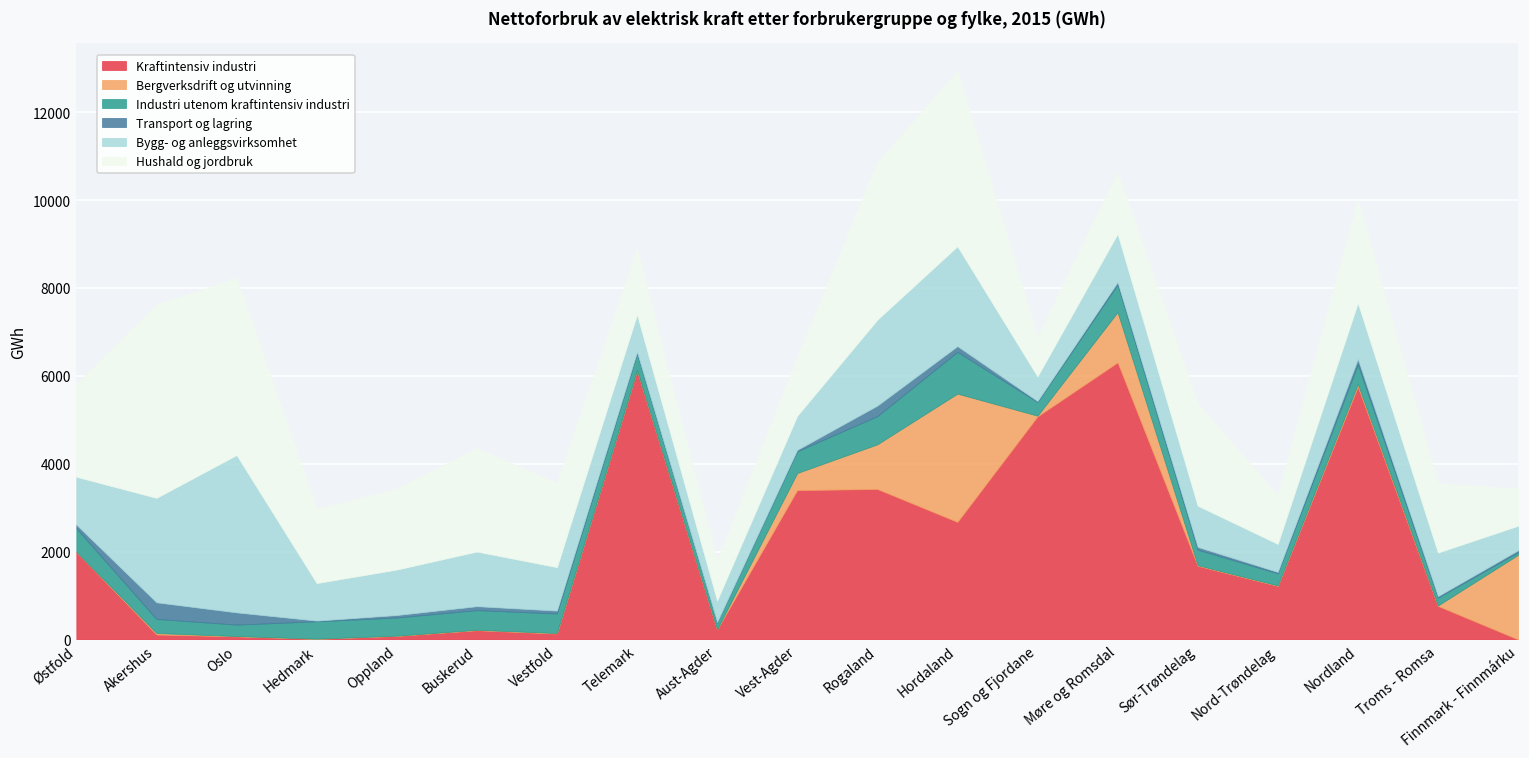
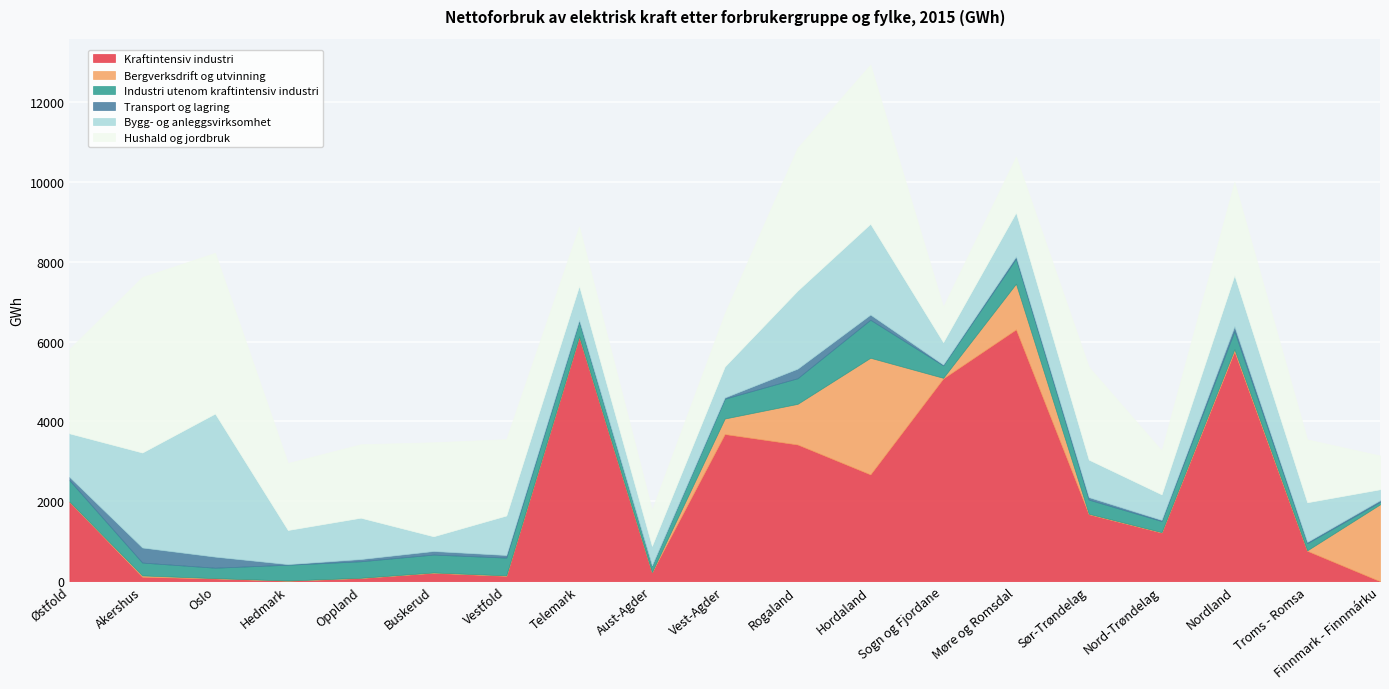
  {
    "Kraftintensiv industri": {
-     "Vest-Agder": 3400,
+     "Vest-Agder": 3700,
      "Rogaland": 3400,
      "Hordaland": 2700,
      "Møre og Romsdal": 6300,
      "Finnmark - Finnmárku": 0
    },
    "Bergverksdrift og utvinning": {
      "Vest-Agder": 400,
      "Rogaland": 1000,
      "Hordaland": 2900,
      "Møre og Romsdal": 1100
    },
    "Bygg- og anleggsvirksomhet": {
      "Østfold": 1100,
      "Akershus": 2400,
      "Oslo": 3600,
      "Hedmark": 900,
      "Oppland": 1000,
-     "Buskerud": 1200,
+     "Buskerud": 400,
      "Vestfold": 1000,
      "Telemark": 900,
      "Aust-Agder": 500,
      "Vest-Agder": 800,
      "Rogaland": 2000,
      "Hordaland": 2300,
      "Sogn og Fjordane": 600,
      "Møre og Romsdal": 1100,
      "Sør-Trøndelag": 900,
      "Nord-Trøndelag": 600,
      "Nordland": 1300,
      "Troms - Romsa": 1000,
-     "Finnmark - Finnmárku": 600
+     "Finnmark - Finnmárku": 300
    },
    "Hushald og jordbruk": {
      "Østfold": 2100,
      "Akershus": 4400,
      "Oslo": 4000,
      "Hedmark": 1700,
      "Oppland": 1800,
      "Buskerud": 2400,
      "Vestfold": 1900,
      "Telemark": 1500,
      "Aust-Agder": 900,
      "Vest-Agder": 1300,
      "Rogaland": 3600,
      "Hordaland": 4000,
      "Sogn og Fjordane": 900,
      "Møre og Romsdal": 1400,
      "Sør-Trøndelag": 2300,
      "Nord-Trøndelag": 1100,
      "Nordland": 2300,
      "Troms - Romsa": 1600,
      "Finnmark - Finnmárku": 800
    }
  }
